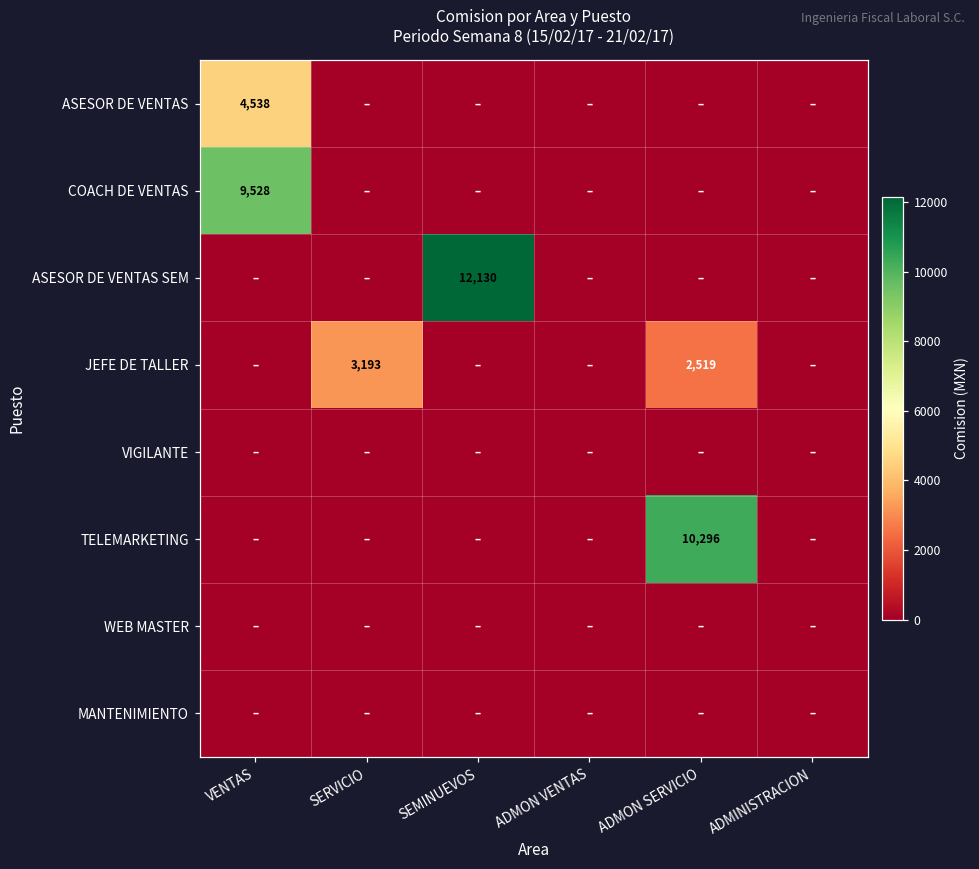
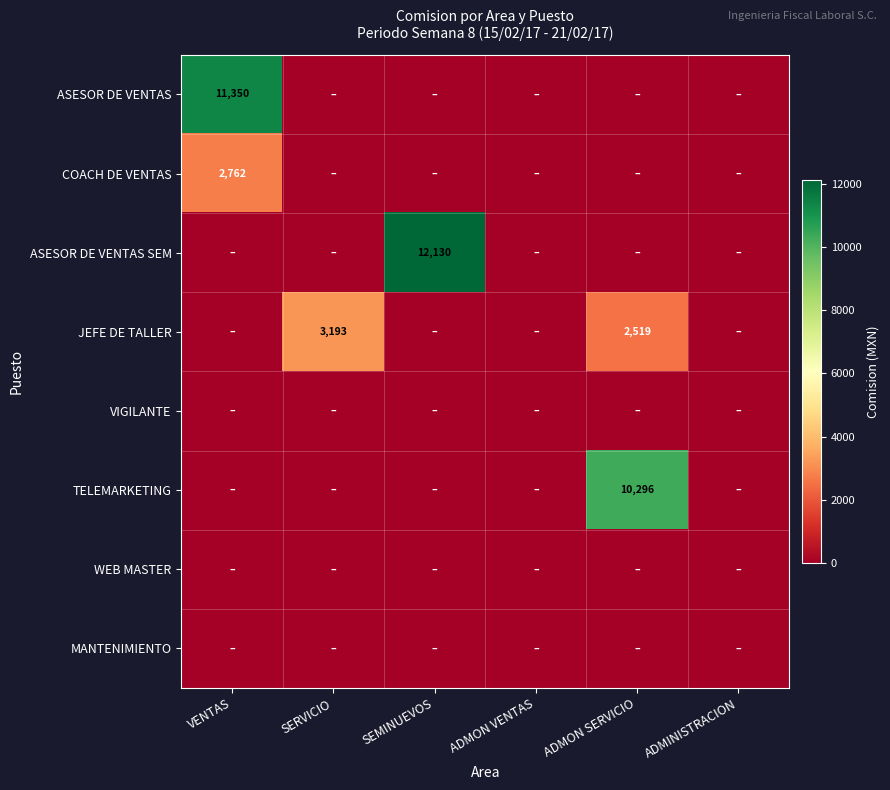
  {
    "ASESOR DE VENTAS": {
-     "VENTAS": "4,538"
+     "VENTAS": "11,350"
    },
    "COACH DE VENTAS": {
-     "VENTAS": "9,528"
+     "VENTAS": "2,762"
    },
    "ASESOR DE VENTAS SEM": {
      "SEMINUEVOS": "12,130"
    },
    "JEFE DE TALLER": {
      "SERVICIO": "3,193",
      "ADMON SERVICIO": "2,519"
    },
    "TELEMARKETING": {
      "ADMON SERVICIO": "10,296"
    }
  }
